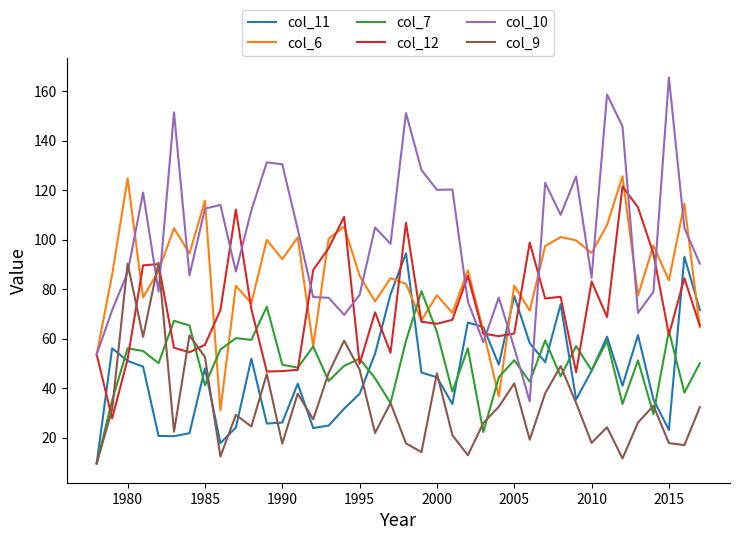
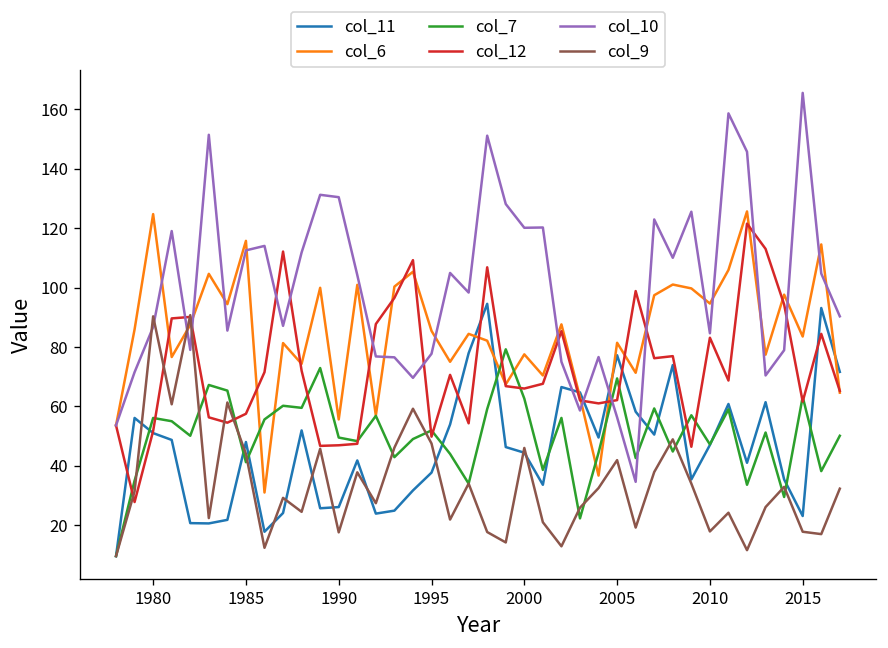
  {
    "col_11": {
      "1985": 48,
      "1990": 26,
      "1995": 38,
      "2000": 44,
      "2005": 77,
      "2015": 23
    },
    "col_6": {
      "1980": 125,
      "1985": 116,
-     "1990": 92,
+     "1990": 56,
      "1995": 85,
      "2000": 78,
      "2005": 81,
      "2010": 95,
      "2015": 84
    },
    "col_7": {
      "1980": 56,
      "1985": 41,
      "1990": 50,
      "1995": 52,
      "2000": 63,
-     "2005": 51,
+     "2005": 69,
      "2015": 63
    },
    "col_12": {
      "1985": 58,
      "1990": 47,
      "1995": 50,
      "2000": 66,
      "2005": 62,
      "2010": 83,
      "2015": 62
    },
    "col_10": {
      "1980": 87,
      "1985": 113,
      "1990": 130,
      "1995": 78,
      "2000": 120,
      "2005": 56,
      "2010": 85,
      "2015": 166
    },
    "col_9": {
      "1980": 90,
-     "1985": 53,
+     "1985": 44,
      "1990": 18,
      "1995": 48,
      "2000": 46,
      "2005": 42,
      "2010": 18,
      "2015": 18
    }
  }
